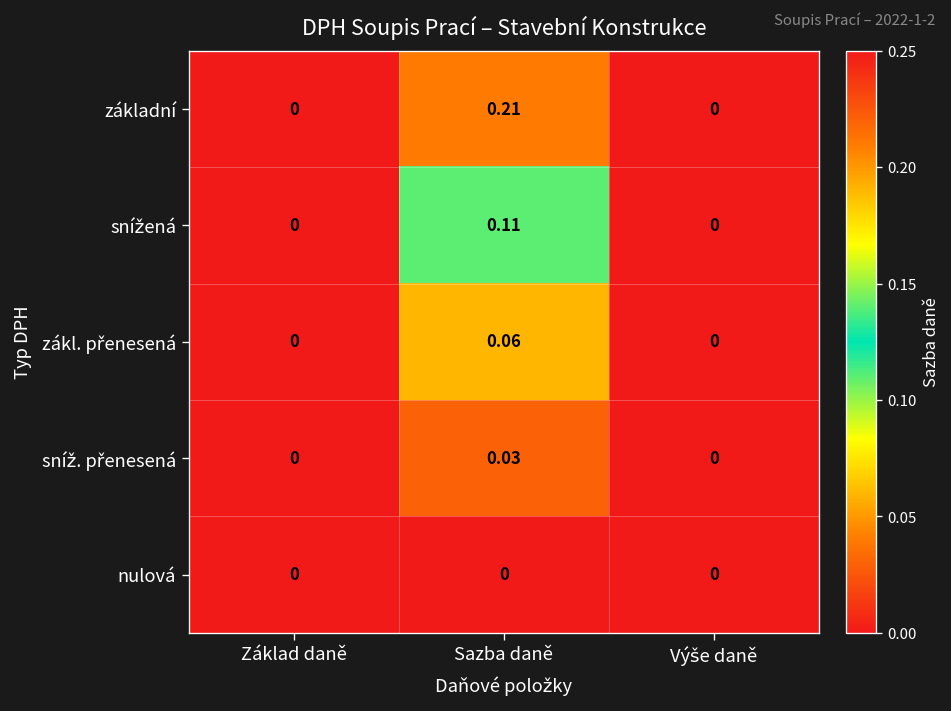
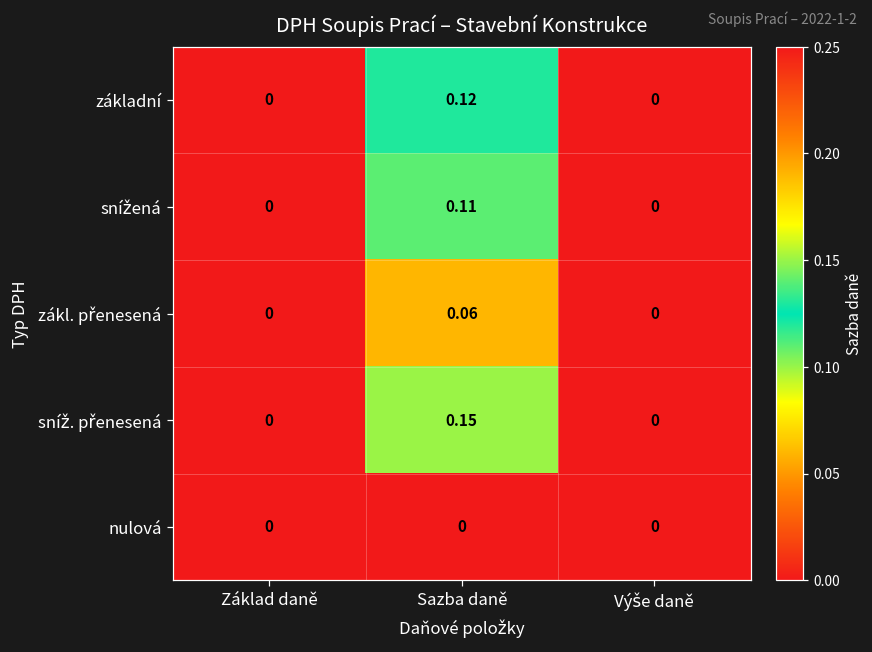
  {
    "základní": {
      "Základ daně": 0,
-     "Sazba daně": 0.21,
+     "Sazba daně": 0.12,
      "Výše daně": 0
    },
    "snížená": {
      "Základ daně": 0,
      "Sazba daně": 0.11,
      "Výše daně": 0
    },
    "zákl. přenesená": {
      "Základ daně": 0,
      "Sazba daně": 0.06,
      "Výše daně": 0
    },
    "sníž. přenesená": {
      "Základ daně": 0,
-     "Sazba daně": 0.03,
+     "Sazba daně": 0.15,
      "Výše daně": 0
    },
    "nulová": {
      "Základ daně": 0,
      "Sazba daně": 0,
      "Výše daně": 0
    }
  }
